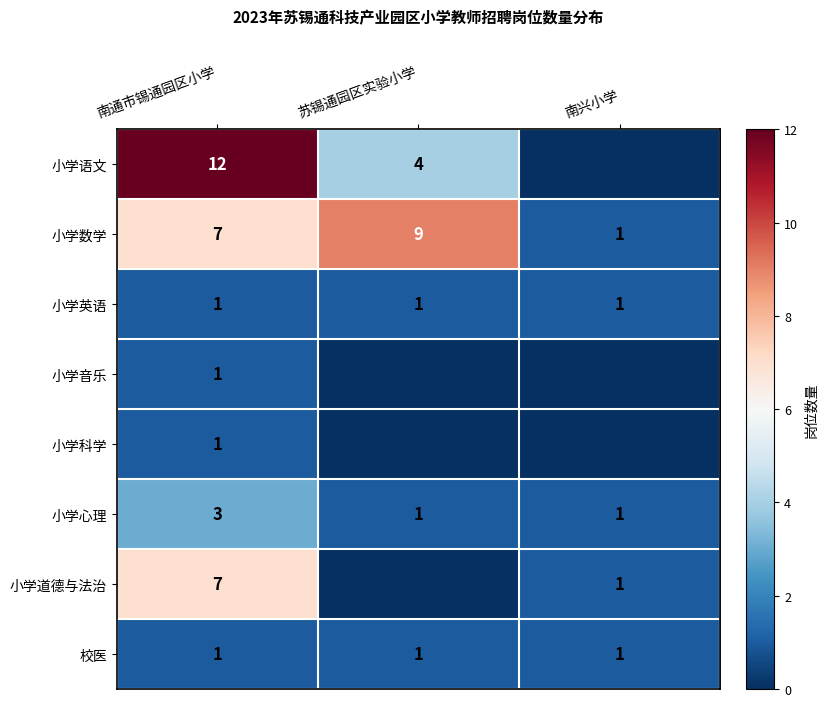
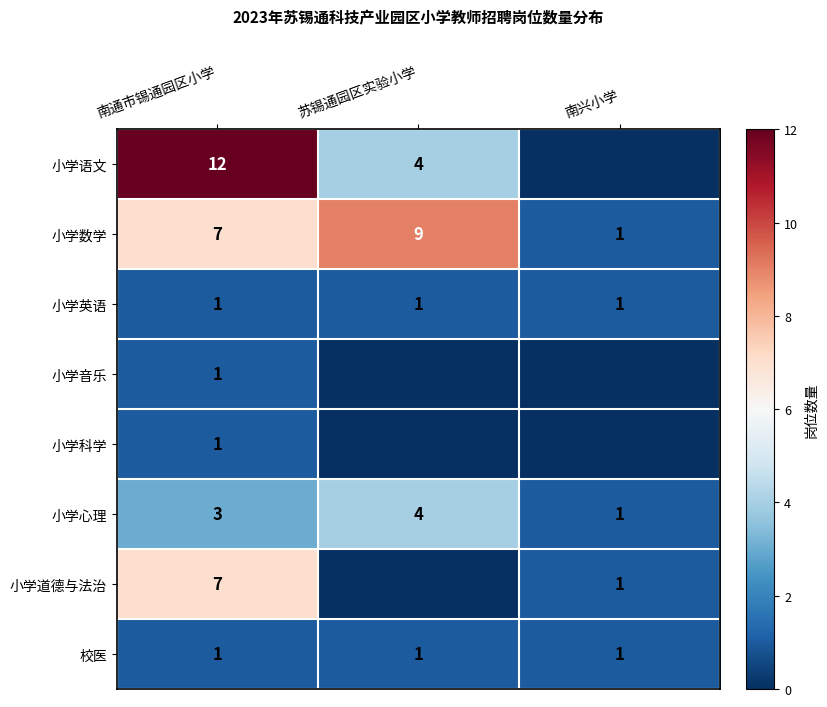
  {
    "小学语文": {
      "南通市锡通园区小学": 12,
      "苏锡通园区实验小学": 4
    },
    "小学数学": {
      "南通市锡通园区小学": 7,
      "苏锡通园区实验小学": 9,
      "南兴小学": 1
    },
    "小学英语": {
      "南通市锡通园区小学": 1,
      "苏锡通园区实验小学": 1,
      "南兴小学": 1
    },
    "小学音乐": {
      "南通市锡通园区小学": 1
    },
    "小学科学": {
      "南通市锡通园区小学": 1
    },
    "小学心理": {
      "南通市锡通园区小学": 3,
-     "苏锡通园区实验小学": 1,
+     "苏锡通园区实验小学": 4,
      "南兴小学": 1
    },
    "小学道德与法治": {
      "南通市锡通园区小学": 7,
      "南兴小学": 1
    },
    "校医": {
      "南通市锡通园区小学": 1,
      "苏锡通园区实验小学": 1,
      "南兴小学": 1
    }
  }
